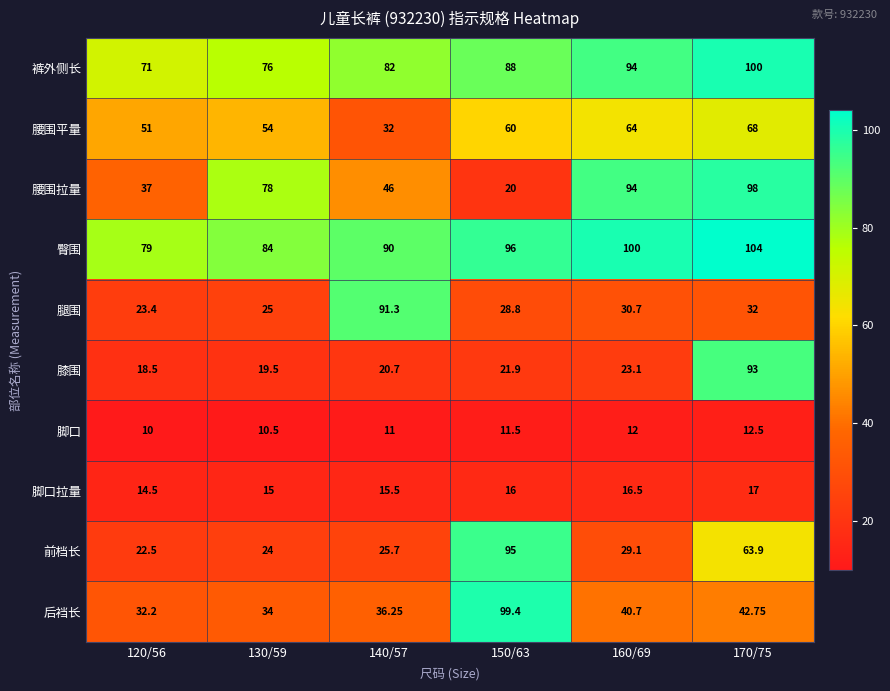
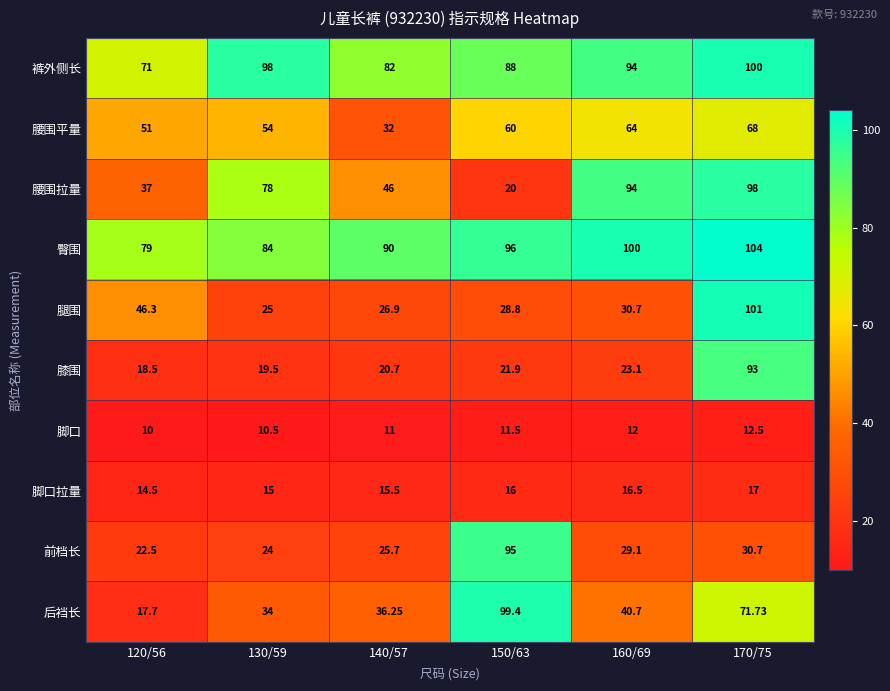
  {
    "裤外侧长": {
      "120/56": 71,
-     "130/59": 76,
+     "130/59": 98,
      "140/57": 82,
      "150/63": 88,
      "160/69": 94,
      "170/75": 100
    },
    "腰围平量": {
      "120/56": 51,
      "130/59": 54,
      "140/57": 32,
      "150/63": 60,
      "160/69": 64,
      "170/75": 68
    },
    "腰围拉量": {
      "120/56": 37,
      "130/59": 78,
      "140/57": 46,
      "150/63": 20,
      "160/69": 94,
      "170/75": 98
    },
    "臀围": {
      "120/56": 79,
      "130/59": 84,
      "140/57": 90,
      "150/63": 96,
      "160/69": 100,
      "170/75": 104
    },
    "腿围": {
-     "120/56": 23.4,
+     "120/56": 46.3,
      "130/59": 25,
-     "140/57": 91.3,
+     "140/57": 26.9,
      "150/63": 28.8,
      "160/69": 30.7,
-     "170/75": 32
+     "170/75": 101
    },
    "膝围": {
      "120/56": 18.5,
      "130/59": 19.5,
      "140/57": 20.7,
      "150/63": 21.9,
      "160/69": 23.1,
      "170/75": 93
    },
    "脚口": {
      "120/56": 10,
      "130/59": 10.5,
      "140/57": 11,
      "150/63": 11.5,
      "160/69": 12,
      "170/75": 12.5
    },
    "脚口拉量": {
      "120/56": 14.5,
      "130/59": 15,
      "140/57": 15.5,
      "150/63": 16,
      "160/69": 16.5,
      "170/75": 17
    },
    "前档长": {
      "120/56": 22.5,
      "130/59": 24,
      "140/57": 25.7,
      "150/63": 95,
      "160/69": 29.1,
-     "170/75": 63.9
+     "170/75": 30.7
    },
    "后裆长": {
-     "120/56": 32.2,
+     "120/56": 17.7,
      "130/59": 34,
      "140/57": 36.25,
      "150/63": 99.4,
      "160/69": 40.7,
-     "170/75": 42.75
+     "170/75": 71.73
    }
  }
